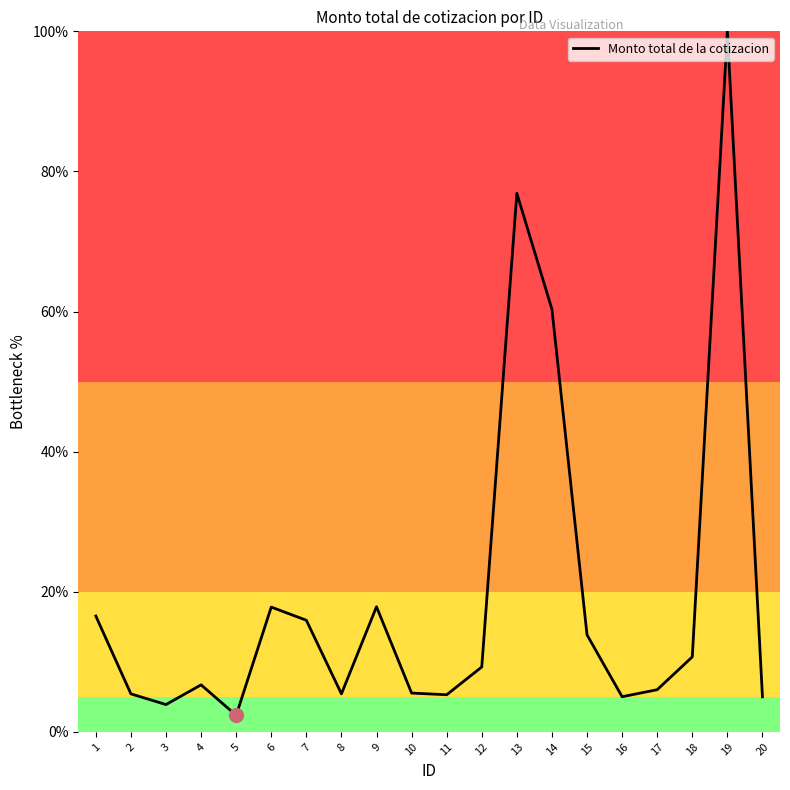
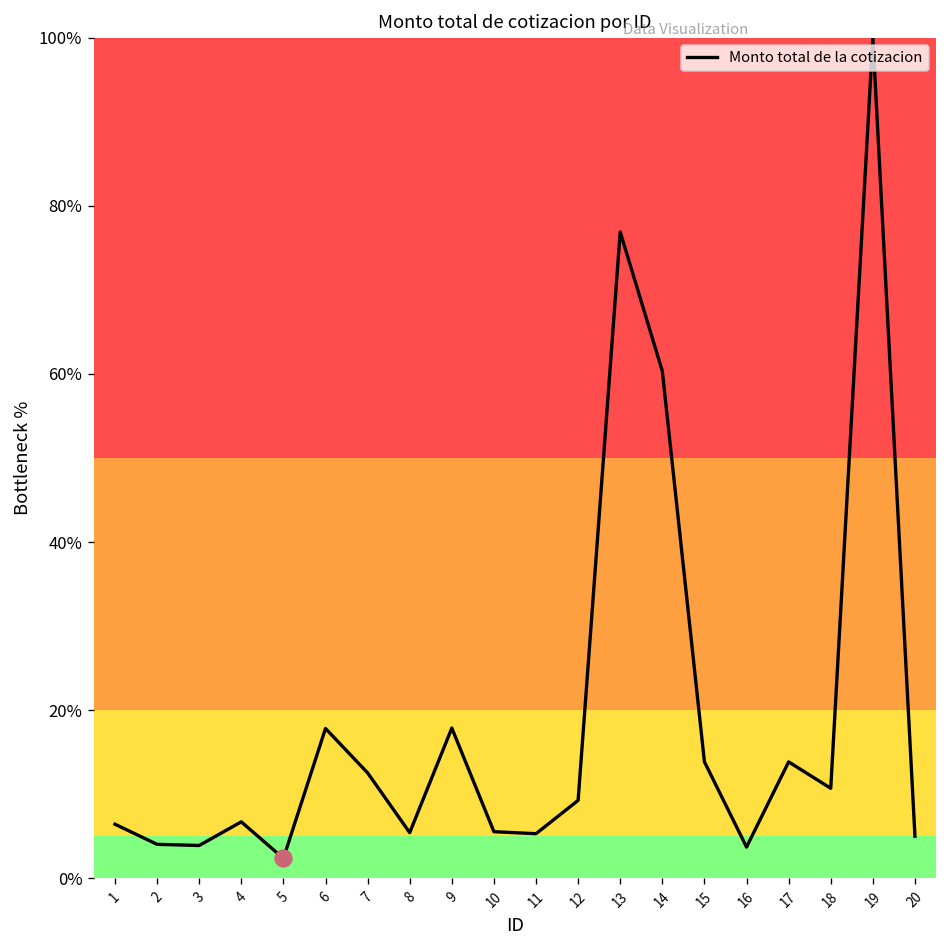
  {
    "Monto total de la cotizacion": {
-     "1": "17%",
-     "2": "5%",
+     "1": "6%",
+     "2": "4%",
      "3": "4%",
      "4": "7%",
      "6": "18%",
-     "7": "16%",
+     "7": "13%",
      "8": "5%",
      "9": "18%",
      "10": "6%",
      "11": "5%",
      "12": "9%",
      "13": "77%",
      "14": "60%",
      "15": "14%",
-     "16": "5%",
-     "17": "6%",
+     "16": "4%",
+     "17": "14%",
      "18": "11%",
      "19": "100%",
      "20": "5%"
    }
  }
